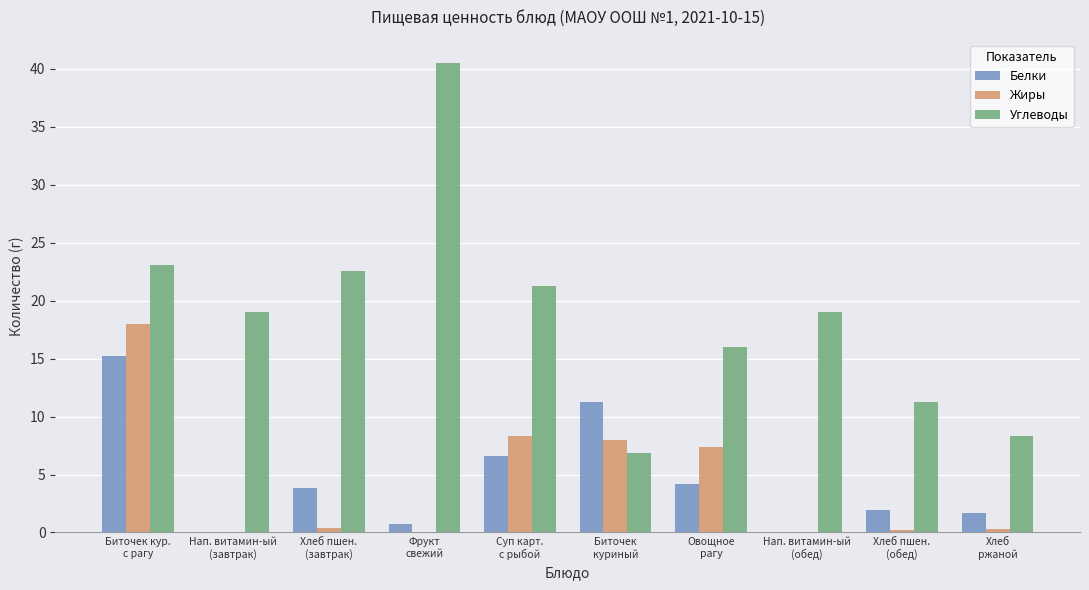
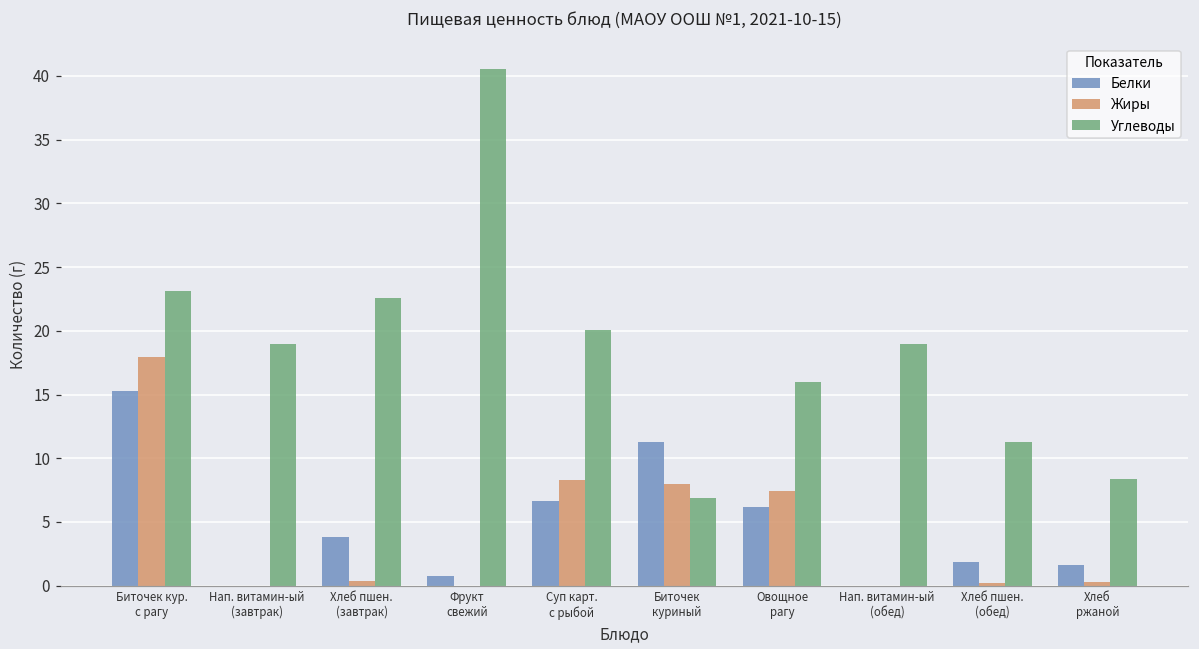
  {
    "Белки": {
      "Биточек кур. с рагу": 15.3,
      "Нап. витамин-ый (завтрак)": 0.0,
      "Хлеб пшен. (завтрак)": 3.8,
      "Фрукт свежий": 0.8,
      "Суп карт. с рыбой": 6.6,
      "Биточек куриный": 11.3,
-     "Овощное рагу": 4.2,
+     "Овощное рагу": 6.2,
      "Нап. витамин-ый (обед)": 0.0,
      "Хлеб пшен. (обед)": 1.9,
      "Хлеб ржаной": 1.7
    },
    "Жиры": {
      "Биточек кур. с рагу": 18.0,
      "Нап. витамин-ый (завтрак)": 0.0,
      "Хлеб пшен. (завтрак)": 0.4,
      "Фрукт свежий": 0.0,
      "Суп карт. с рыбой": 8.3,
      "Биточек куриный": 8.0,
      "Овощное рагу": 7.4,
      "Нап. витамин-ый (обед)": 0.0,
      "Хлеб ржаной": 0.3
    },
    "Углеводы": {
      "Биточек кур. с рагу": 23.1,
      "Нап. витамин-ый (завтрак)": 19.0,
      "Хлеб пшен. (завтрак)": 22.6,
      "Фрукт свежий": 40.5,
-     "Суп карт. с рыбой": 21.3,
+     "Суп карт. с рыбой": 20.1,
      "Биточек куриный": 6.9,
      "Овощное рагу": 16.0,
      "Нап. витамин-ый (обед)": 19.0,
      "Хлеб пшен. (обед)": 11.3,
      "Хлеб ржаной": 8.4
    }
  }
